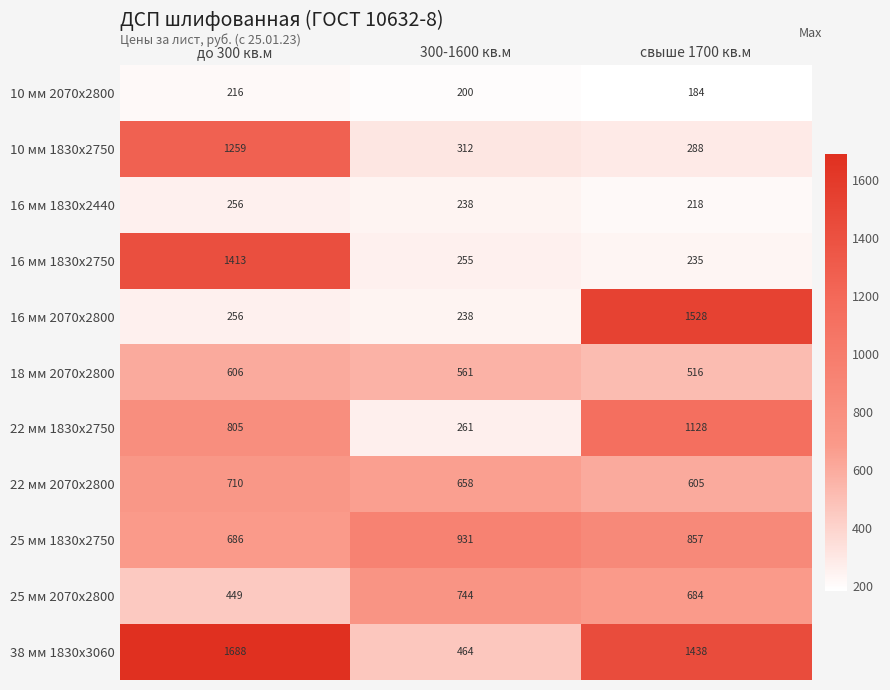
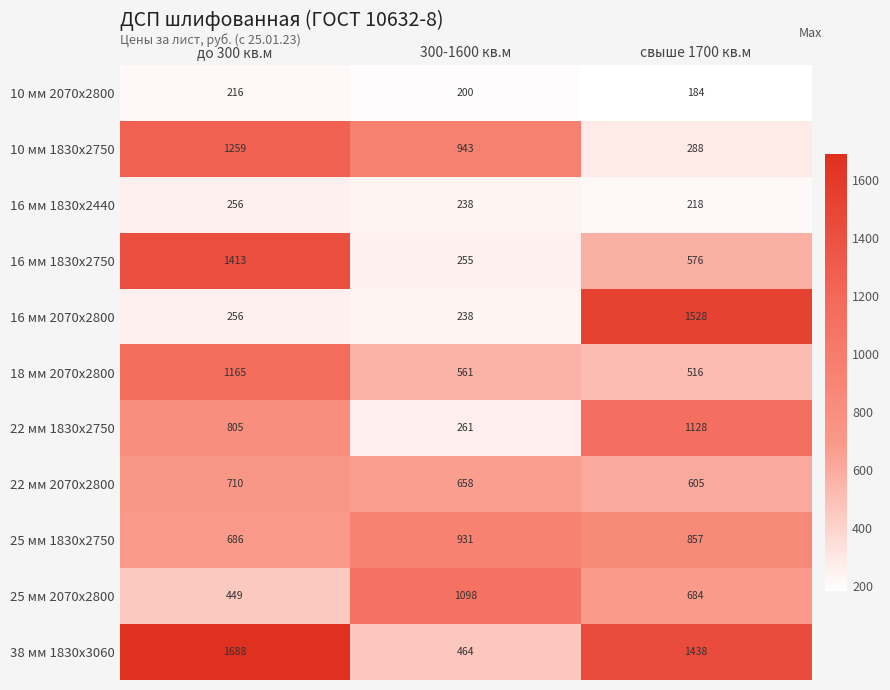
  {
    "10 мм 2070x2800": {
      "до 300 кв.м": 216,
      "300-1600 кв.м": 200,
      "свыше 1700 кв.м": 184
    },
    "10 мм 1830x2750": {
      "до 300 кв.м": 1259,
-     "300-1600 кв.м": 312,
+     "300-1600 кв.м": 943,
      "свыше 1700 кв.м": 288
    },
    "16 мм 1830x2440": {
      "до 300 кв.м": 256,
      "300-1600 кв.м": 238,
      "свыше 1700 кв.м": 218
    },
    "16 мм 1830x2750": {
      "до 300 кв.м": 1413,
      "300-1600 кв.м": 255,
-     "свыше 1700 кв.м": 235
+     "свыше 1700 кв.м": 576
    },
    "16 мм 2070x2800": {
      "до 300 кв.м": 256,
      "300-1600 кв.м": 238,
      "свыше 1700 кв.м": 1528
    },
    "18 мм 2070x2800": {
-     "до 300 кв.м": 606,
+     "до 300 кв.м": 1165,
      "300-1600 кв.м": 561,
      "свыше 1700 кв.м": 516
    },
    "22 мм 1830x2750": {
      "до 300 кв.м": 805,
      "300-1600 кв.м": 261,
      "свыше 1700 кв.м": 1128
    },
    "22 мм 2070x2800": {
      "до 300 кв.м": 710,
      "300-1600 кв.м": 658,
      "свыше 1700 кв.м": 605
    },
    "25 мм 1830x2750": {
      "до 300 кв.м": 686,
      "300-1600 кв.м": 931,
      "свыше 1700 кв.м": 857
    },
    "25 мм 2070x2800": {
      "до 300 кв.м": 449,
-     "300-1600 кв.м": 744,
+     "300-1600 кв.м": 1098,
      "свыше 1700 кв.м": 684
    },
    "38 мм 1830x3060": {
      "до 300 кв.м": 1688,
      "300-1600 кв.м": 464,
      "свыше 1700 кв.м": 1438
    }
  }
